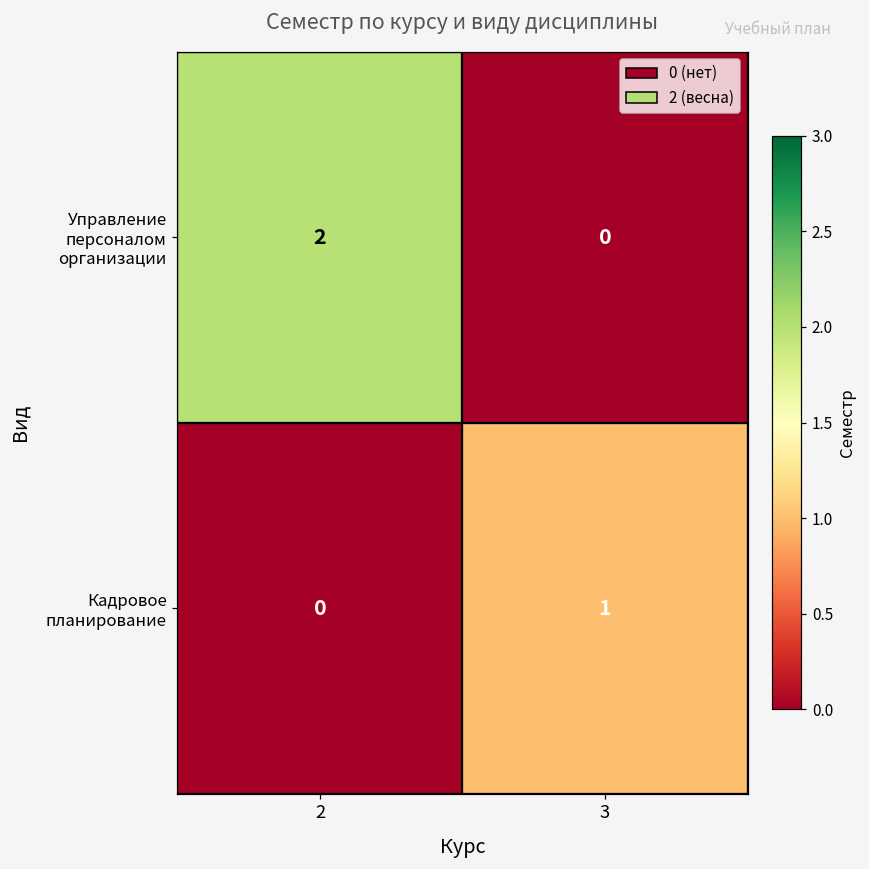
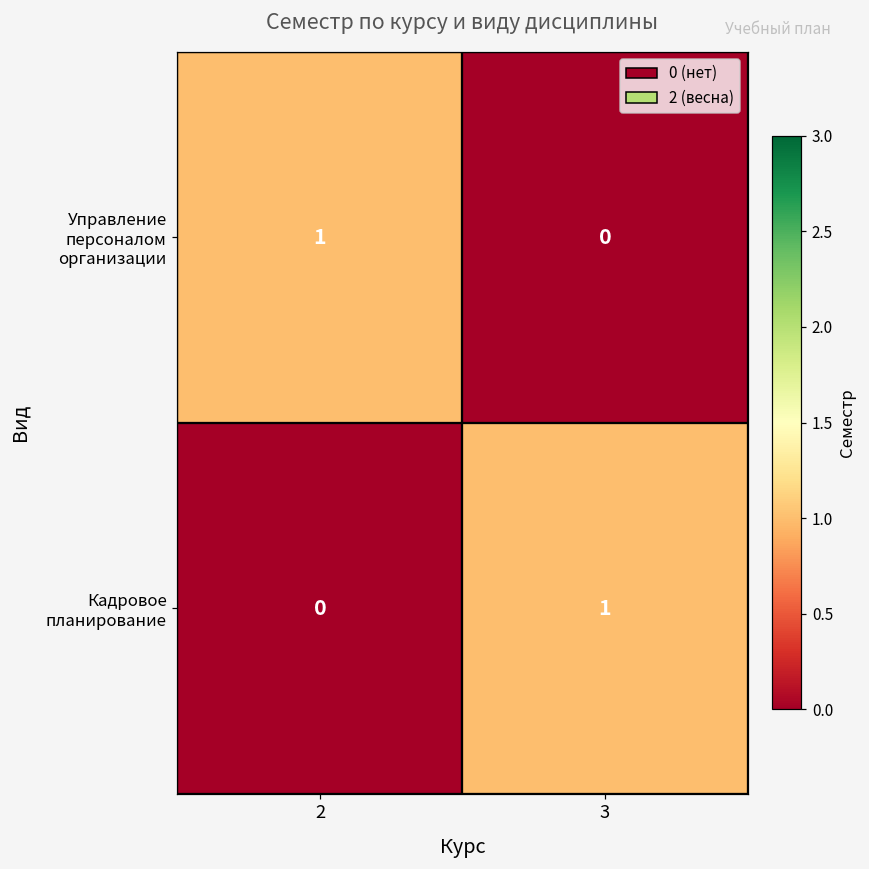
  {
    "Управление персоналом организации": {
-     "2": 2,
+     "2": 1,
      "3": 0
    },
    "Кадровое планирование": {
      "2": 0,
      "3": 1
    }
  }
